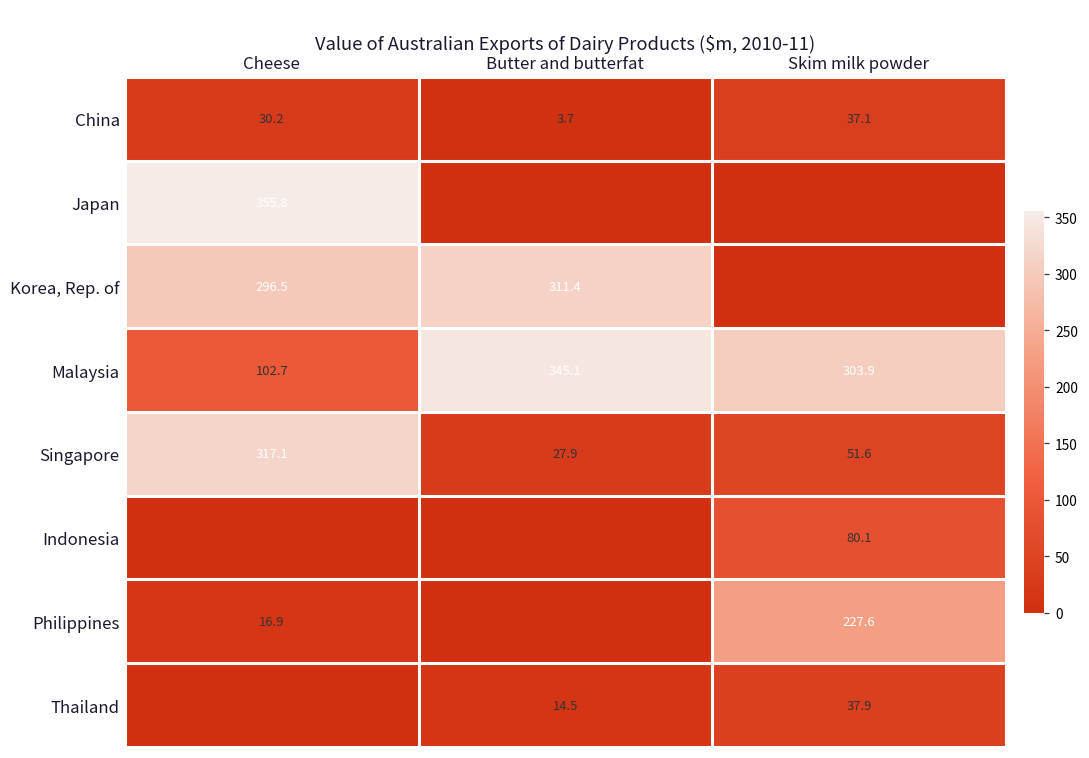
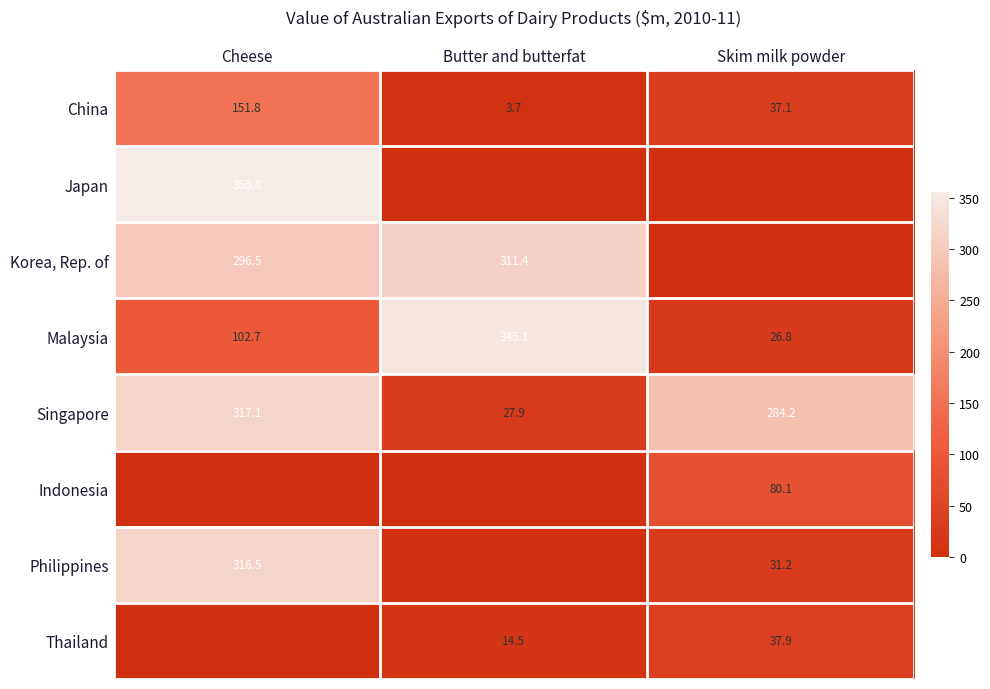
  {
    "China": {
-     "Cheese": 30.2,
+     "Cheese": 151.8,
      "Butter and butterfat": 3.7,
      "Skim milk powder": 37.1
    },
    "Korea, Rep. of": {
      "Cheese": 296.5,
      "Butter and butterfat": 311.4
    },
    "Malaysia": {
      "Cheese": 102.7,
-     "Skim milk powder": 303.9
+     "Skim milk powder": 26.8
    },
    "Singapore": {
      "Cheese": 317.1,
      "Butter and butterfat": 27.9,
-     "Skim milk powder": 51.6
+     "Skim milk powder": 284.2
    },
    "Indonesia": {
      "Skim milk powder": 80.1
    },
    "Philippines": {
-     "Cheese": 16.9,
-     "Skim milk powder": 227.6
+     "Cheese": 316.5,
+     "Skim milk powder": 31.2
    },
    "Thailand": {
      "Butter and butterfat": 14.5,
      "Skim milk powder": 37.9
    }
  }
